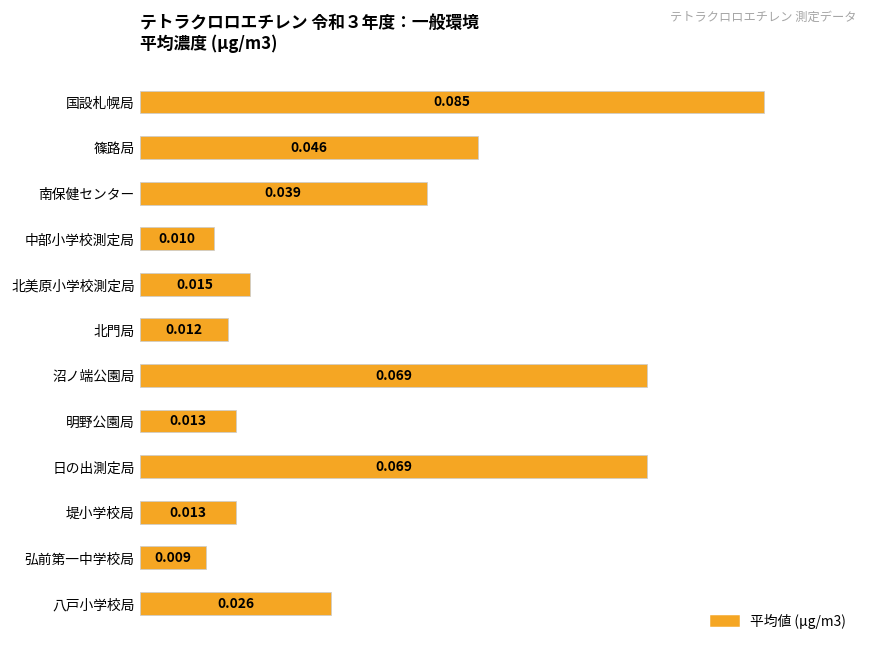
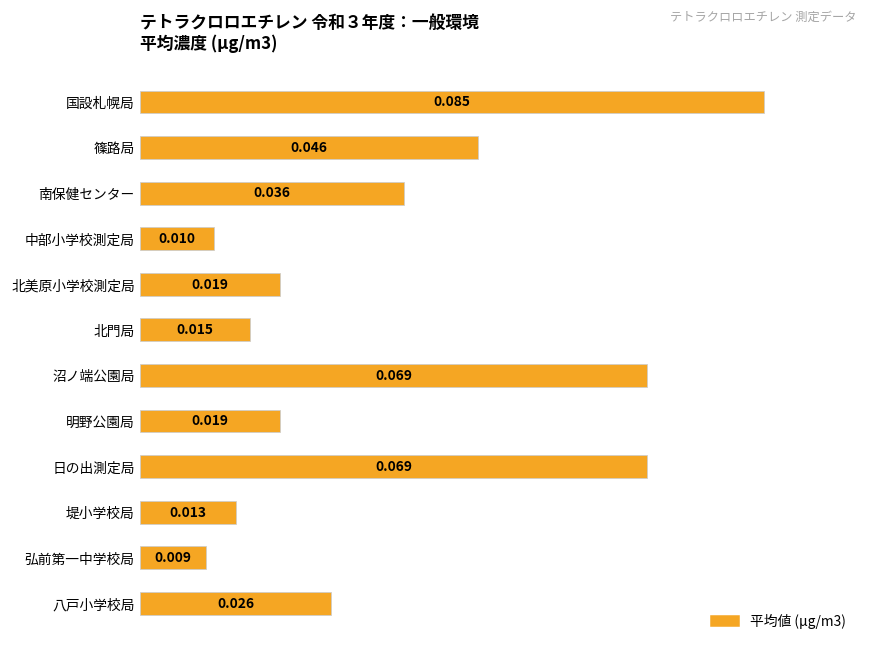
  {
-   "南保健センター": 0.039,
-   "北美原小学校測定局": 0.015,
-   "北門局": 0.012,
-   "明野公園局": 0.013
+   "南保健センター": 0.036,
+   "北美原小学校測定局": 0.019,
+   "北門局": 0.015,
+   "明野公園局": 0.019
  }
